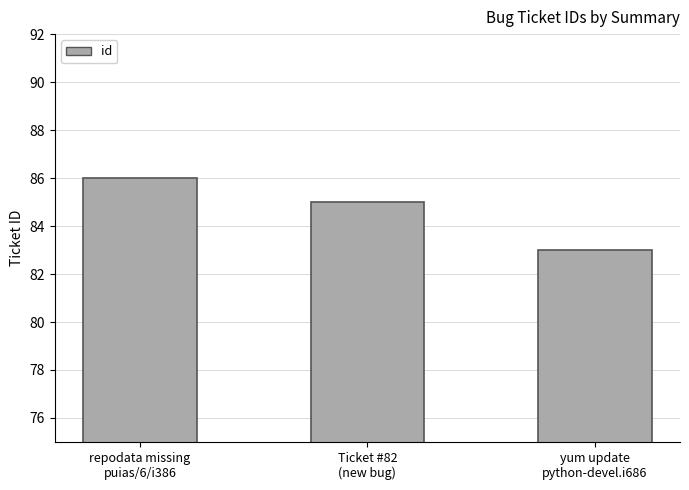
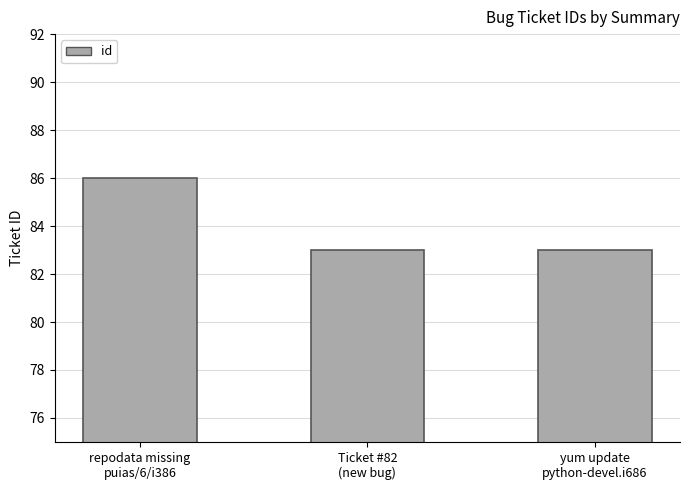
  {
    "repodata missing puias/6/i386": 86,
-   "Ticket #82 (new bug)": 85,
+   "Ticket #82 (new bug)": 83,
    "yum update python-devel.i686": 83
  }
